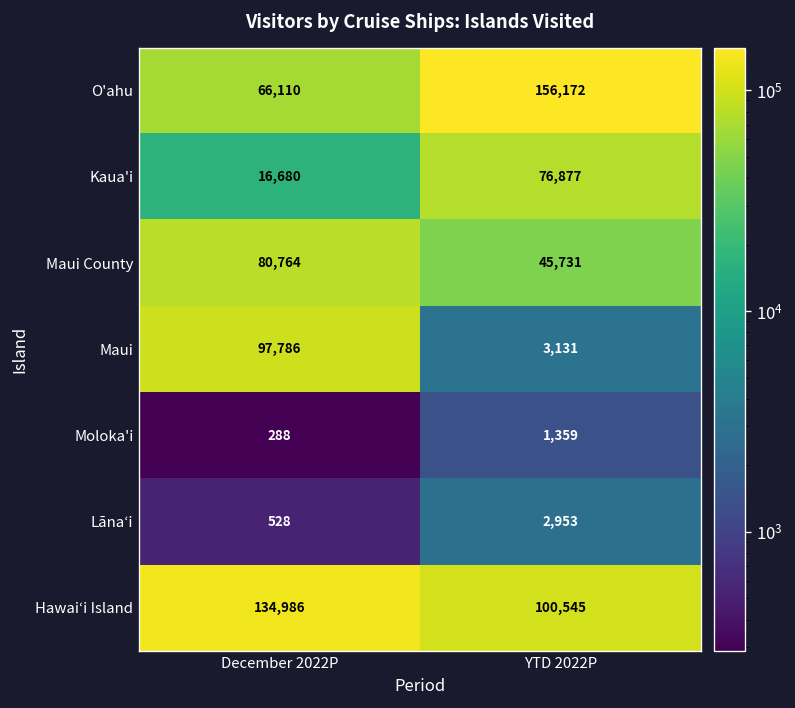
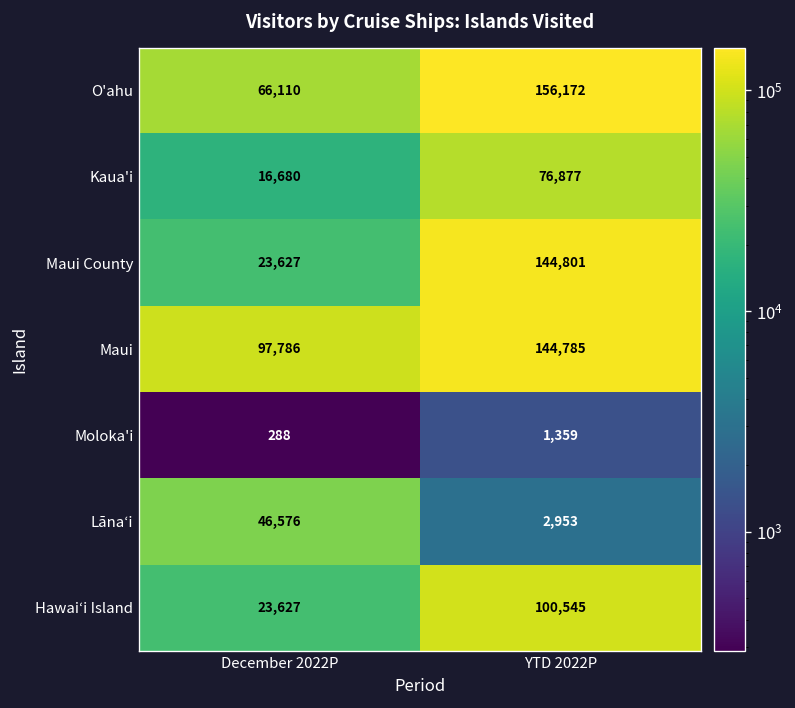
  {
    "O'ahu": {
      "December 2022P": "66,110",
      "YTD 2022P": "156,172"
    },
    "Kaua'i": {
      "December 2022P": "16,680",
      "YTD 2022P": "76,877"
    },
    "Maui County": {
-     "December 2022P": "80,764",
-     "YTD 2022P": "45,731"
+     "December 2022P": "23,627",
+     "YTD 2022P": "144,801"
    },
    "Maui": {
      "December 2022P": "97,786",
-     "YTD 2022P": "3,131"
+     "YTD 2022P": "144,785"
    },
    "Moloka'i": {
      "December 2022P": "288",
      "YTD 2022P": "1,359"
    },
    "Lānaʻi": {
-     "December 2022P": "528",
+     "December 2022P": "46,576",
      "YTD 2022P": "2,953"
    },
    "Hawaiʻi Island": {
-     "December 2022P": "134,986",
+     "December 2022P": "23,627",
      "YTD 2022P": "100,545"
    }
  }
